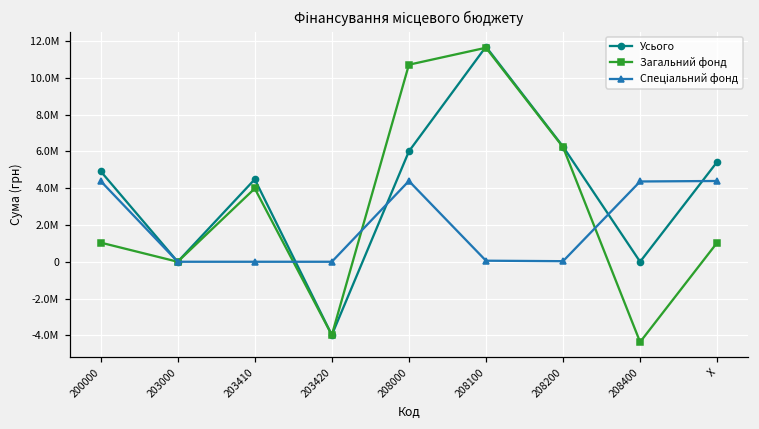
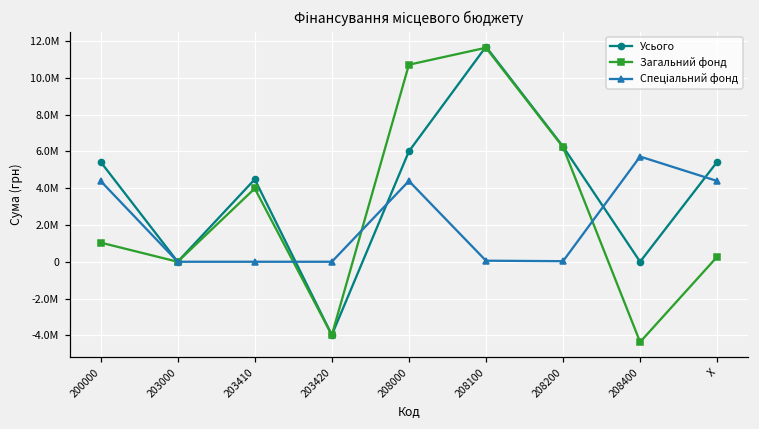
  {
    "Усього": {
-     "200000": 4900000,
+     "200000": 5400000,
      "203410": 4500000,
      "208000": 6000000,
      "208400": 0,
      "X": 5400000
    },
    "Загальний фонд": {
      "200000": 1000000,
      "203410": 4000000,
      "208000": 10700000,
      "208400": -4400000,
-     "X": 1000000
+     "X": 300000
    },
    "Спеціальний фонд": {
      "200000": 4400000,
      "203410": 0,
      "203420": 0,
      "208000": 4400000,
      "208100": 100000,
      "208200": 0,
-     "208400": 4400000,
+     "208400": 5700000,
      "X": 4400000
    }
  }
